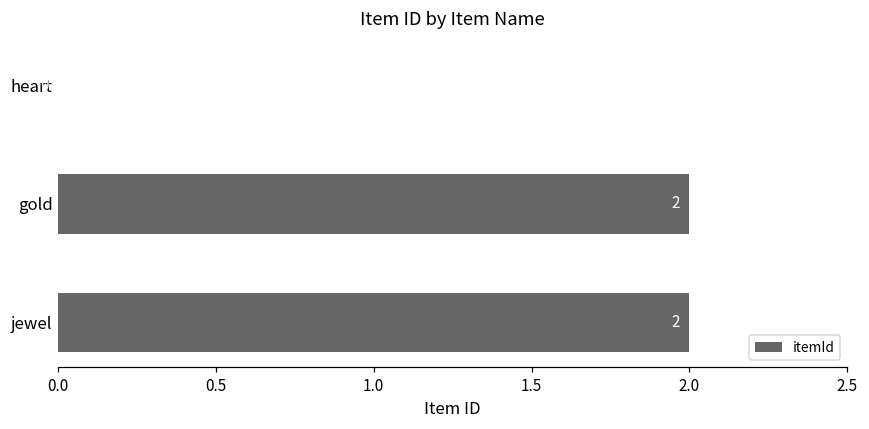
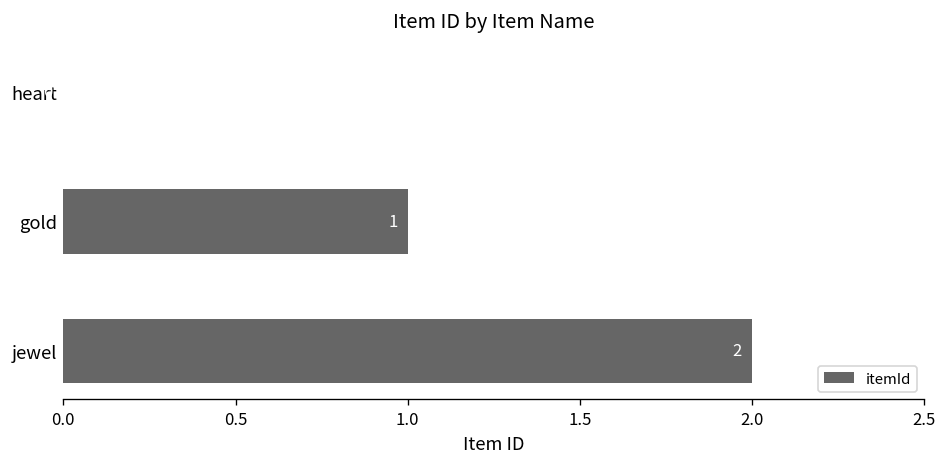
  {
-   "gold": 2,
+   "gold": 1,
    "jewel": 2
  }
